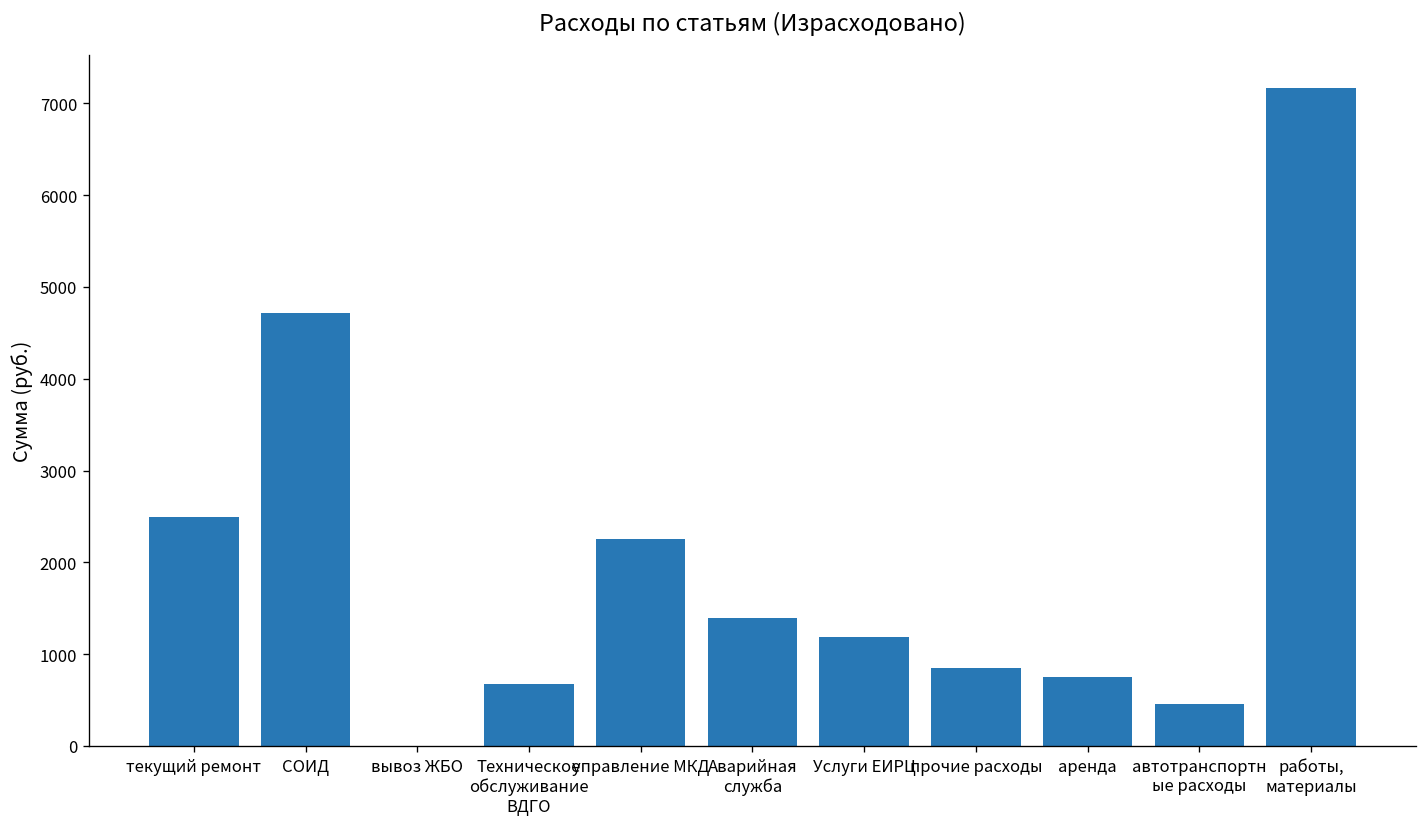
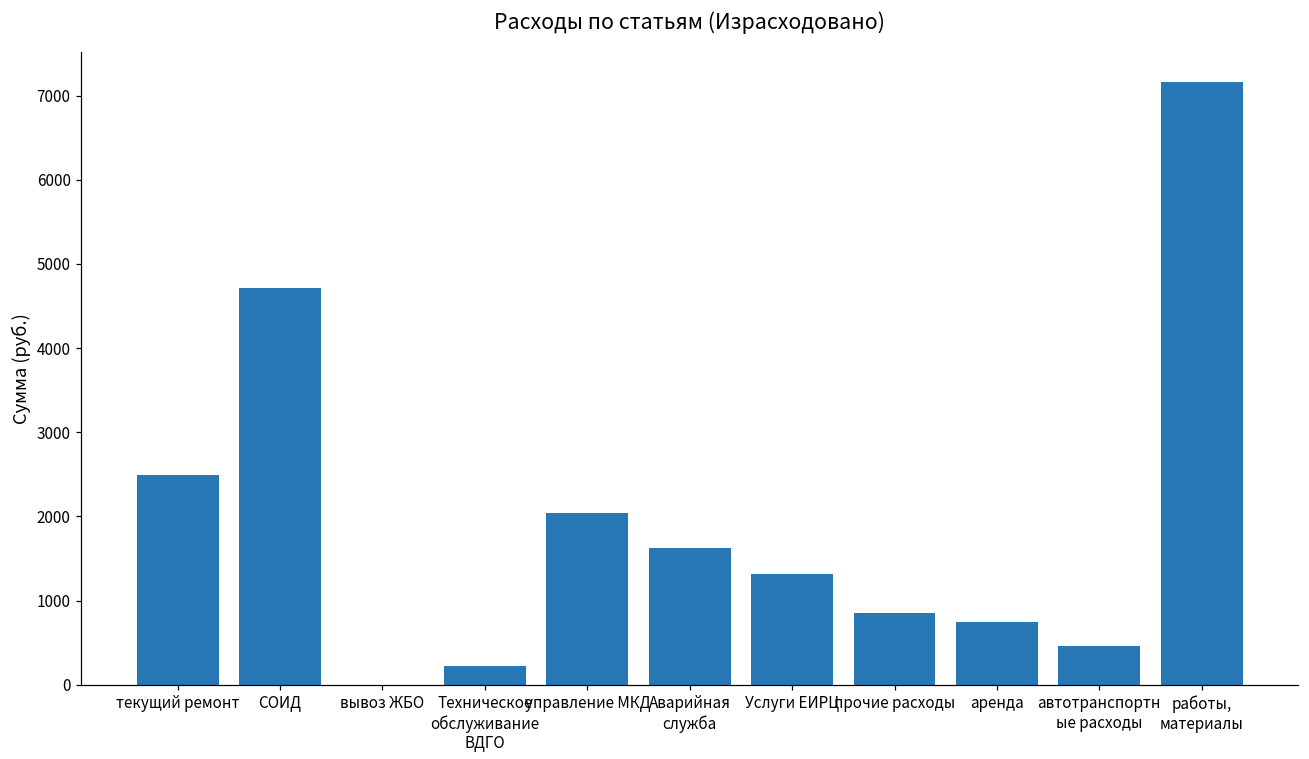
  {
    "текущий ремонт": 2500,
    "СОИД": 4700,
    "вывоз ЖБО": 0,
-   "Техническое обслуживание ВДГО": 700,
-   "управление МКД": 2300,
-   "Аварийная служба": 1400,
-   "Услуги ЕИРЦ": 1200,
+   "Техническое обслуживание ВДГО": 200,
+   "управление МКД": 2000,
+   "Аварийная служба": 1600,
+   "Услуги ЕИРЦ": 1300,
    "прочие расходы": 800,
    "аренда": 700,
    "автотранспортн ые расходы": 500,
    "работы, материалы": 7200
  }
